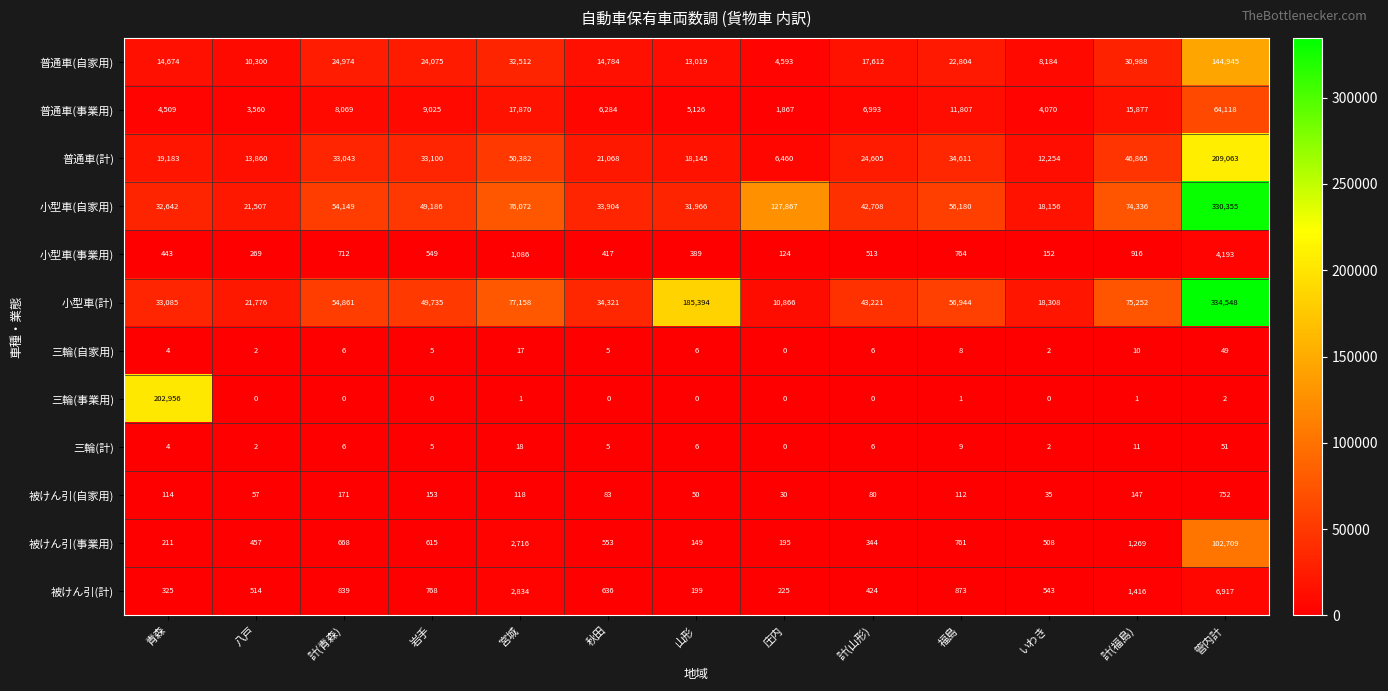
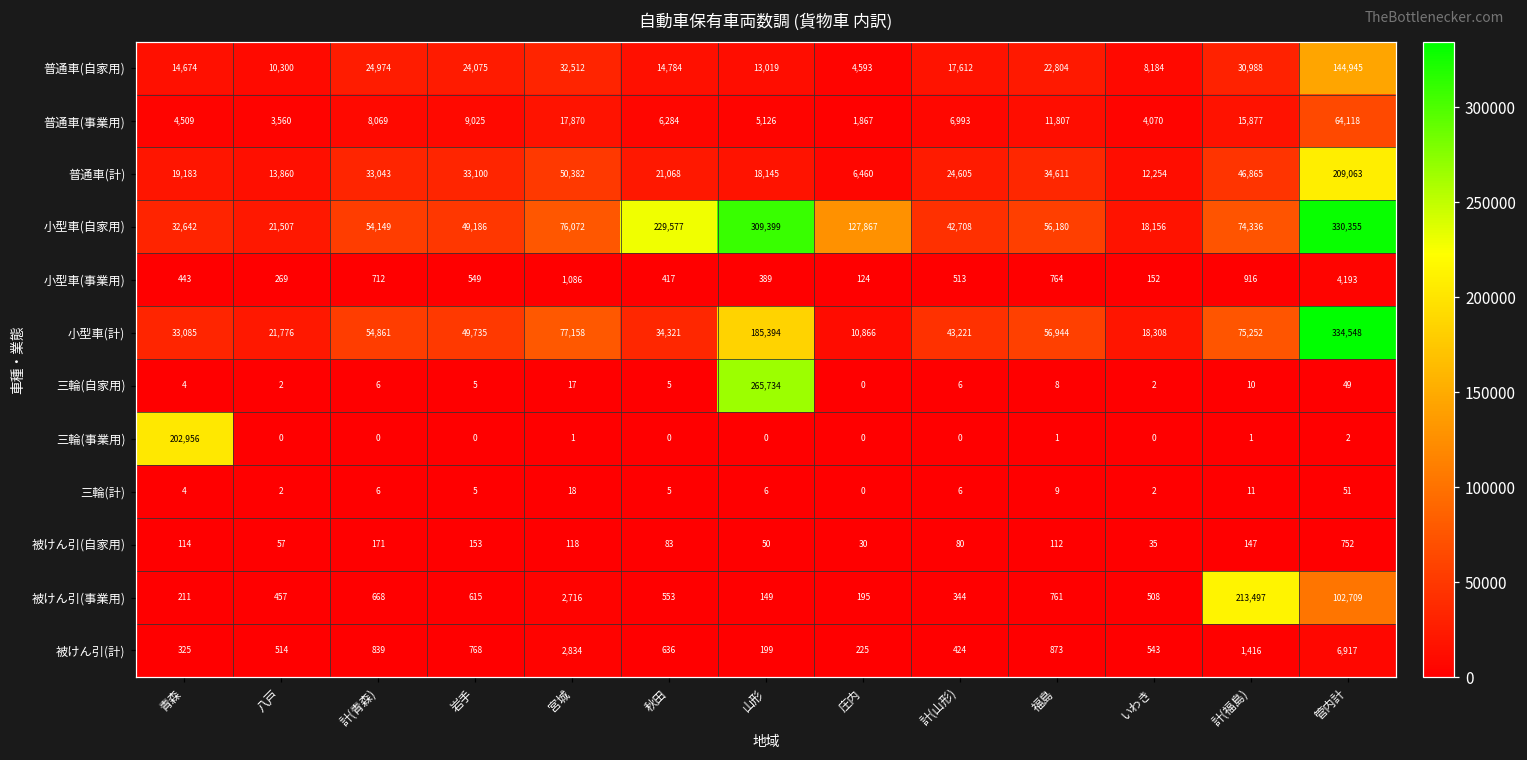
  {
    "普通車(自家用)": {
      "青森": "14,674",
      "八戸": "10,300",
      "計(青森)": "24,974",
      "岩手": "24,075",
      "宮城": "32,512",
      "秋田": "14,784",
      "山形": "13,019",
      "庄内": "4,593",
      "計(山形)": "17,612",
      "福島": "22,804",
      "いわき": "8,184",
      "計(福島)": "30,988",
      "管内計": "144,945"
    },
    "普通車(事業用)": {
      "青森": "4,509",
      "八戸": "3,560",
      "計(青森)": "8,069",
      "岩手": "9,025",
      "宮城": "17,870",
      "秋田": "6,284",
      "山形": "5,126",
      "庄内": "1,867",
      "計(山形)": "6,993",
      "福島": "11,807",
      "いわき": "4,070",
      "計(福島)": "15,877",
      "管内計": "64,118"
    },
    "普通車(計)": {
      "青森": "19,183",
      "八戸": "13,860",
      "計(青森)": "33,043",
      "岩手": "33,100",
      "宮城": "50,382",
      "秋田": "21,068",
      "山形": "18,145",
      "庄内": "6,460",
      "計(山形)": "24,605",
      "福島": "34,611",
      "いわき": "12,254",
      "計(福島)": "46,865",
      "管内計": "209,063"
    },
    "小型車(自家用)": {
      "青森": "32,642",
      "八戸": "21,507",
      "計(青森)": "54,149",
      "岩手": "49,186",
      "宮城": "76,072",
-     "秋田": "33,904",
-     "山形": "31,966",
+     "秋田": "229,577",
+     "山形": "309,399",
      "庄内": "127,867",
      "計(山形)": "42,708",
      "福島": "56,180",
      "いわき": "18,156",
      "計(福島)": "74,336",
      "管内計": "330,355"
    },
    "小型車(事業用)": {
      "青森": "443",
      "八戸": "269",
      "計(青森)": "712",
      "岩手": "549",
      "宮城": "1,086",
      "秋田": "417",
      "山形": "389",
      "庄内": "124",
      "計(山形)": "513",
      "福島": "764",
      "いわき": "152",
      "計(福島)": "916",
      "管内計": "4,193"
    },
    "小型車(計)": {
      "青森": "33,085",
      "八戸": "21,776",
      "計(青森)": "54,861",
      "岩手": "49,735",
      "宮城": "77,158",
      "秋田": "34,321",
      "山形": "185,394",
      "庄内": "10,866",
      "計(山形)": "43,221",
      "福島": "56,944",
      "いわき": "18,308",
      "計(福島)": "75,252",
      "管内計": "334,548"
    },
    "三輪(自家用)": {
      "青森": "4",
      "八戸": "2",
      "計(青森)": "6",
      "岩手": "5",
      "宮城": "17",
      "秋田": "5",
-     "山形": "6",
+     "山形": "265,734",
      "庄内": "0",
      "計(山形)": "6",
      "福島": "8",
      "いわき": "2",
      "計(福島)": "10",
      "管内計": "49"
    },
    "三輪(事業用)": {
      "青森": "202,956",
      "八戸": "0",
      "計(青森)": "0",
      "岩手": "0",
      "宮城": "1",
      "秋田": "0",
      "山形": "0",
      "庄内": "0",
      "計(山形)": "0",
      "福島": "1",
      "いわき": "0",
      "計(福島)": "1",
      "管内計": "2"
    },
    "三輪(計)": {
      "青森": "4",
      "八戸": "2",
      "計(青森)": "6",
      "岩手": "5",
      "宮城": "18",
      "秋田": "5",
      "山形": "6",
      "庄内": "0",
      "計(山形)": "6",
      "福島": "9",
      "いわき": "2",
      "計(福島)": "11",
      "管内計": "51"
    },
    "被けん引(自家用)": {
      "青森": "114",
      "八戸": "57",
      "計(青森)": "171",
      "岩手": "153",
      "宮城": "118",
      "秋田": "83",
      "山形": "50",
      "庄内": "30",
      "計(山形)": "80",
      "福島": "112",
      "いわき": "35",
      "計(福島)": "147",
      "管内計": "752"
    },
    "被けん引(事業用)": {
      "青森": "211",
      "八戸": "457",
      "計(青森)": "668",
      "岩手": "615",
      "宮城": "2,716",
      "秋田": "553",
      "山形": "149",
      "庄内": "195",
      "計(山形)": "344",
      "福島": "761",
      "いわき": "508",
-     "計(福島)": "1,269",
+     "計(福島)": "213,497",
      "管内計": "102,709"
    },
    "被けん引(計)": {
      "青森": "325",
      "八戸": "514",
      "計(青森)": "839",
      "岩手": "768",
      "宮城": "2,834",
      "秋田": "636",
      "山形": "199",
      "庄内": "225",
      "計(山形)": "424",
      "福島": "873",
      "いわき": "543",
      "計(福島)": "1,416",
      "管内計": "6,917"
    }
  }
